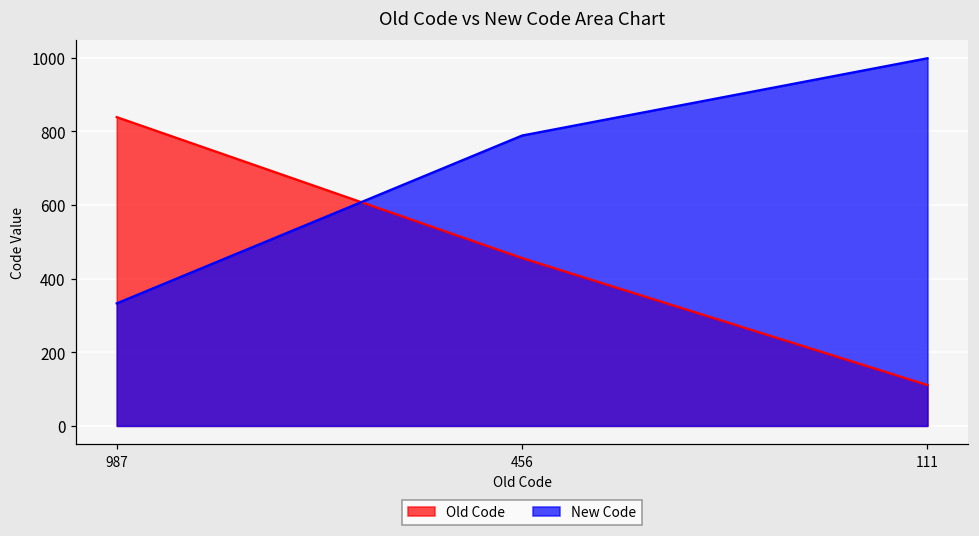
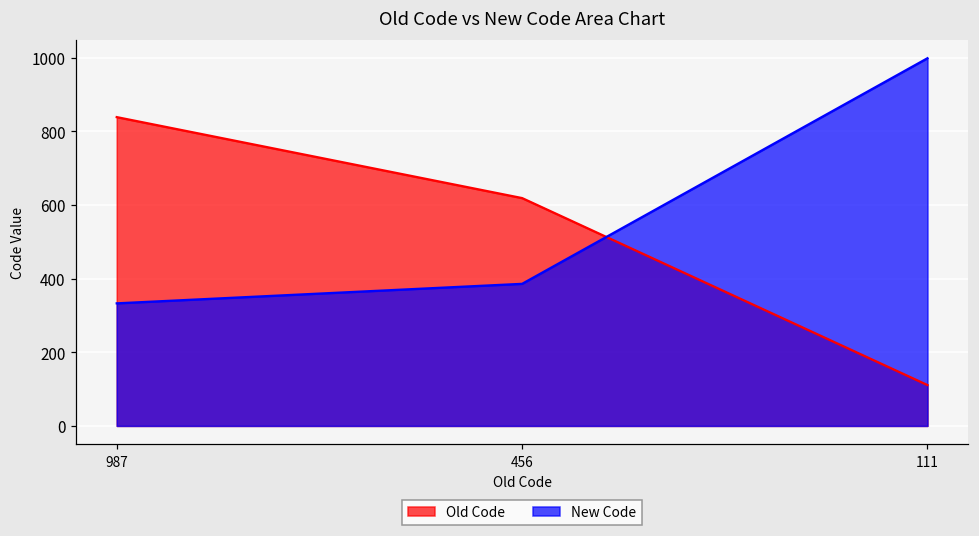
  {
    "Old Code": {
      "987": 840,
-     "456": 460,
+     "456": 620,
      "111": 110
    },
    "New Code": {
      "987": 330,
-     "456": 790,
+     "456": 390,
      "111": 1000
    }
  }
